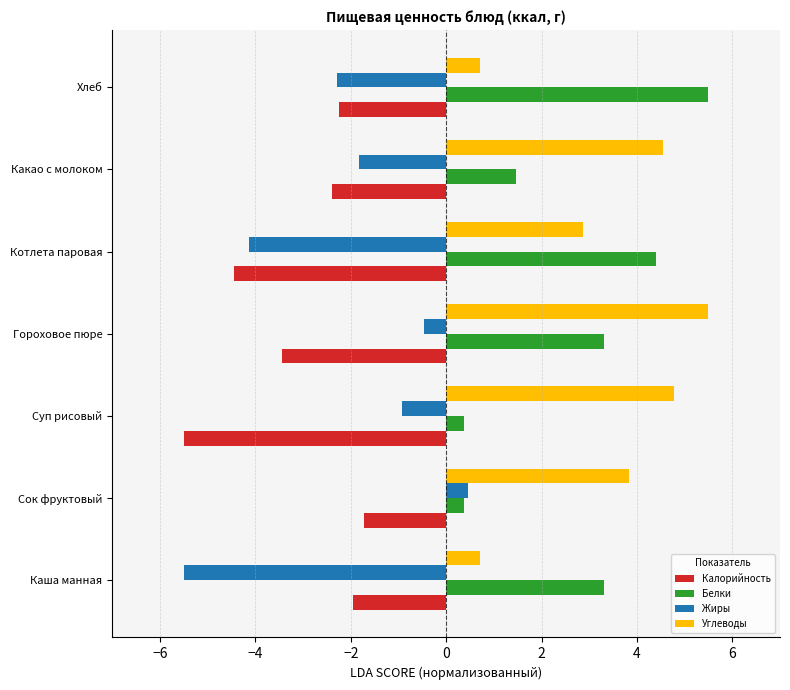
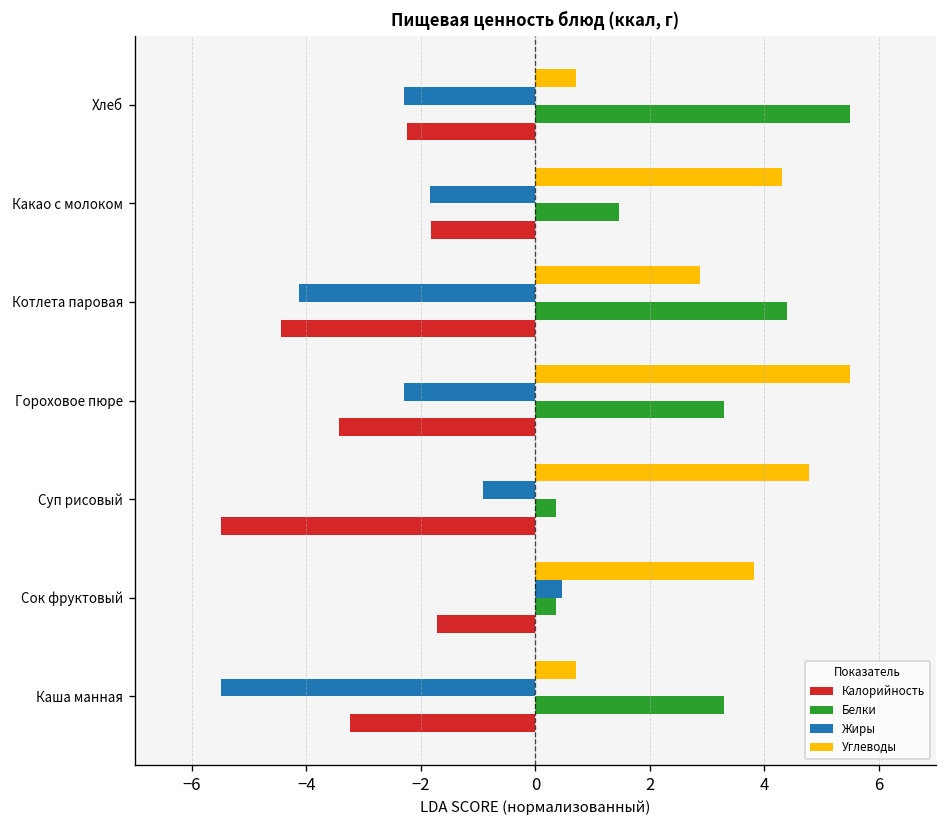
  {
    "Калорийность": {
      "Хлеб": -2.2,
-     "Какао с молоком": -2.4,
+     "Какао с молоком": -1.8,
      "Котлета паровая": -4.4,
      "Гороховое пюре": -3.4,
      "Суп рисовый": -5.5,
      "Сок фруктовый": -1.7,
-     "Каша манная": -2.0
+     "Каша манная": -3.2
    },
    "Белки": {
      "Хлеб": 5.5,
      "Какао с молоком": 1.5,
      "Котлета паровая": 4.4,
      "Гороховое пюре": 3.3,
      "Суп рисовый": 0.4,
      "Сок фруктовый": 0.4,
      "Каша манная": 3.3
    },
    "Жиры": {
      "Хлеб": -2.3,
      "Какао с молоком": -1.8,
      "Котлета паровая": -4.1,
-     "Гороховое пюре": -0.5,
+     "Гороховое пюре": -2.3,
      "Суп рисовый": -0.9,
      "Сок фруктовый": 0.5,
      "Каша манная": -5.5
    },
    "Углеводы": {
      "Хлеб": 0.7,
-     "Какао с молоком": 4.5,
+     "Какао с молоком": 4.3,
      "Котлета паровая": 2.9,
      "Гороховое пюре": 5.5,
      "Суп рисовый": 4.8,
      "Сок фруктовый": 3.8,
      "Каша манная": 0.7
    }
  }
